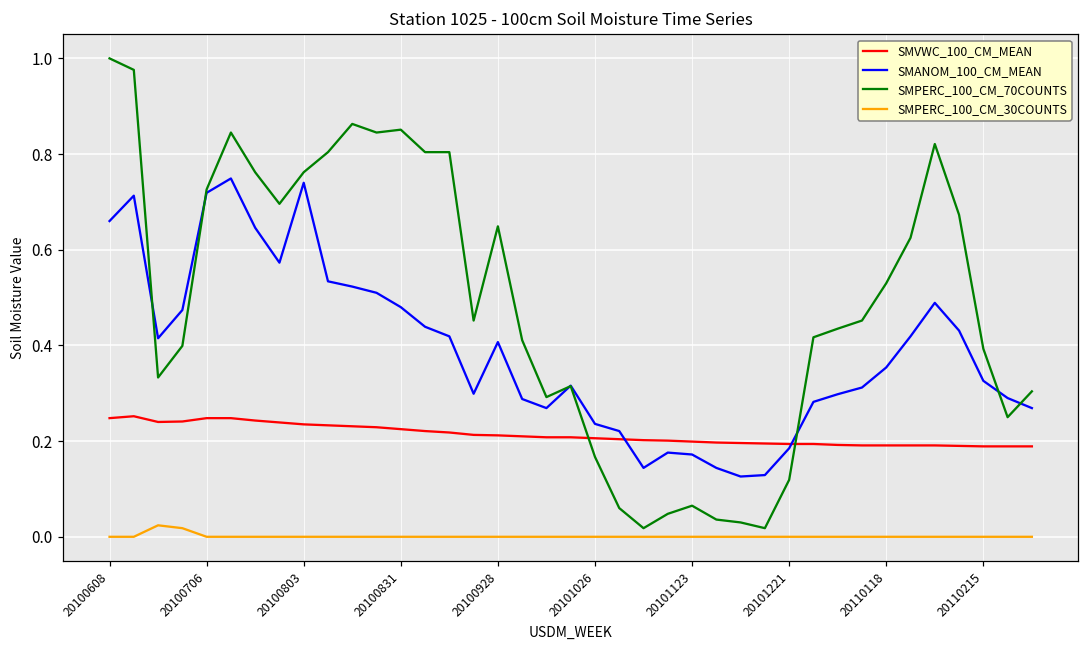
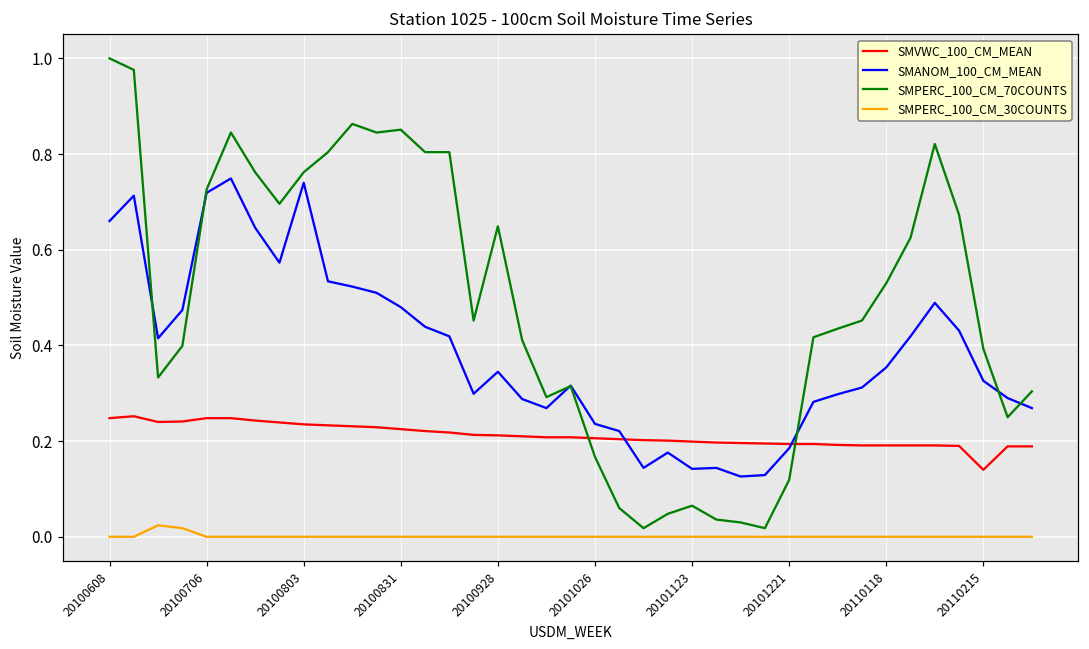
  {
    "SMVWC_100_CM_MEAN": {
      "20100608": 0.25,
      "20100706": 0.25,
      "20100803": 0.24,
      "20100831": 0.23,
      "20100928": 0.21,
      "20101026": 0.21,
      "20101123": 0.20,
      "20101221": 0.19,
      "20110118": 0.19,
-     "20110215": 0.19
+     "20110215": 0.14
    },
    "SMANOM_100_CM_MEAN": {
      "20100608": 0.66,
      "20100706": 0.72,
      "20100803": 0.74,
      "20100831": 0.48,
-     "20100928": 0.41,
+     "20100928": 0.35,
      "20101026": 0.24,
-     "20101123": 0.17,
+     "20101123": 0.14,
      "20101221": 0.19,
      "20110118": 0.35,
      "20110215": 0.33
    },
    "SMPERC_100_CM_70COUNTS": {
      "20100608": 1.00,
      "20100706": 0.73,
      "20100803": 0.76,
      "20100831": 0.85,
      "20100928": 0.65,
      "20101026": 0.17,
      "20101123": 0.07,
      "20101221": 0.12,
      "20110118": 0.53,
      "20110215": 0.39
    },
    "SMPERC_100_CM_30COUNTS": {
      "20100608": 0.00,
      "20100706": 0.00,
      "20100803": 0.00,
      "20100831": 0.00,
      "20100928": 0.00,
      "20101026": 0.00,
      "20101123": 0.00,
      "20101221": 0.00,
      "20110118": 0.00,
      "20110215": 0.00
    }
  }
